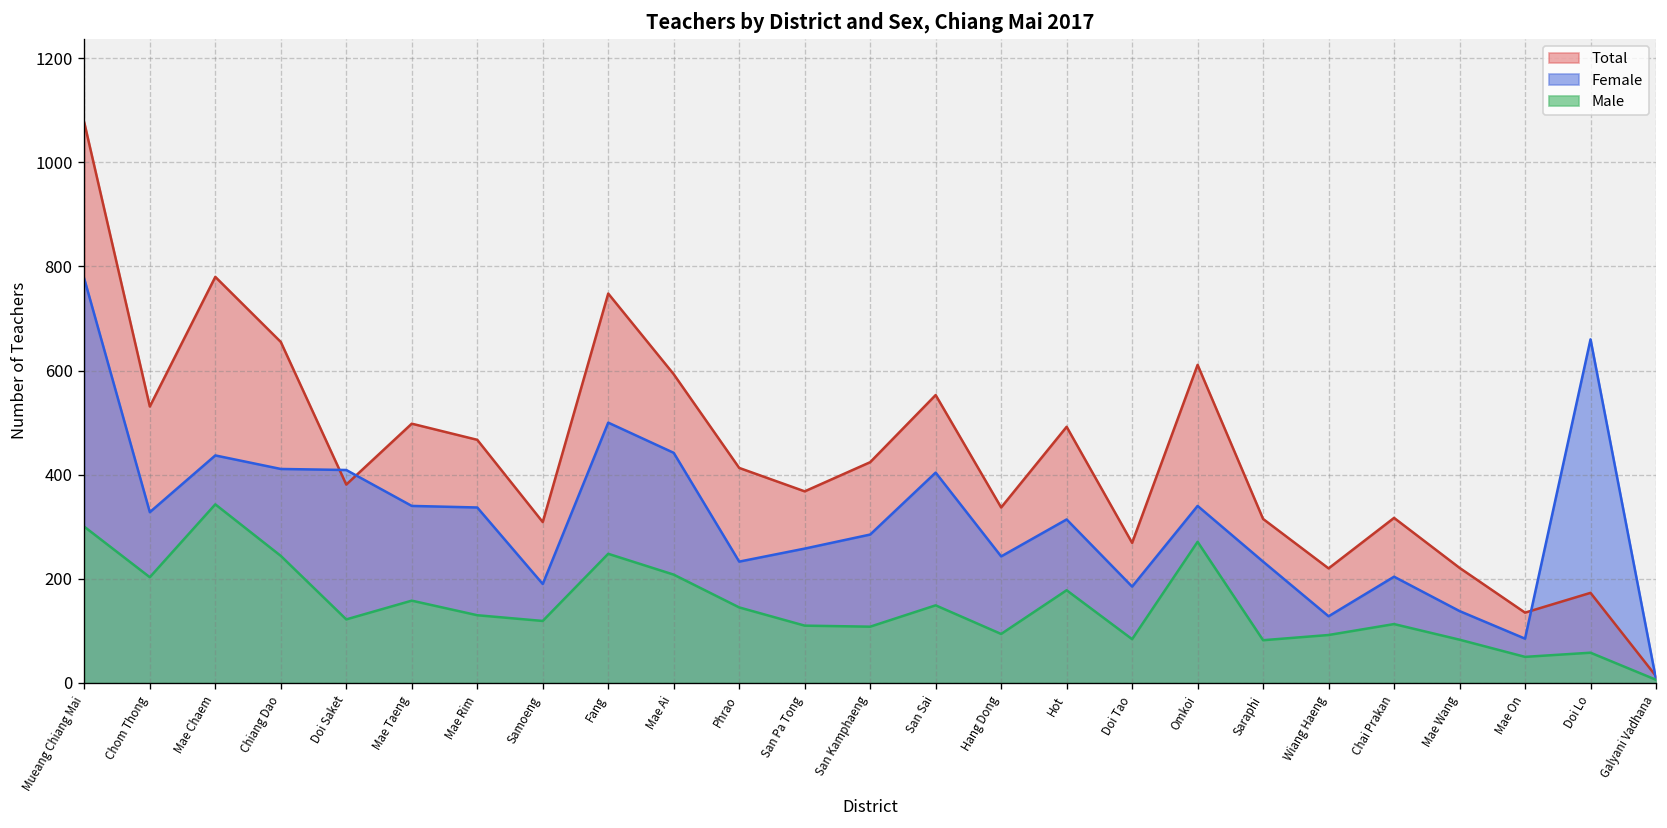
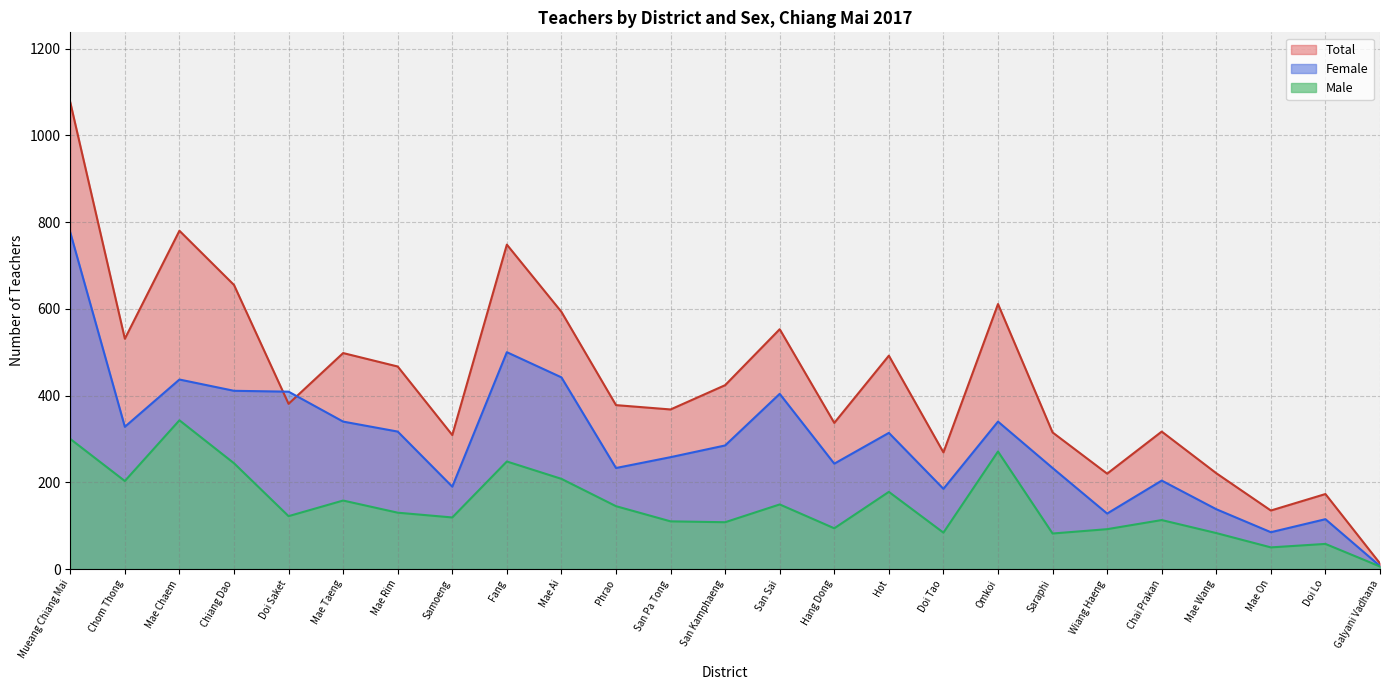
  {
    "Total": {
      "Mueang Chiang Mai": 1080,
      "Chom Thong": 530,
      "Mae Chaem": 780,
      "Chiang Dao": 660,
      "Doi Saket": 380,
      "Mae Taeng": 500,
      "Mae Rim": 470,
      "Samoeng": 310,
      "Fang": 750,
      "Mae Ai": 590,
-     "Phrao": 410,
+     "Phrao": 380,
      "San Pa Tong": 370,
      "San Kamphaeng": 420,
      "San Sai": 550,
      "Hang Dong": 340,
      "Hot": 490,
      "Doi Tao": 270,
      "Omkoi": 610,
      "Saraphi": 320,
      "Wiang Haeng": 220,
      "Chai Prakan": 320,
      "Mae Wang": 220,
      "Mae On": 140,
      "Doi Lo": 170,
      "Galyani Vadhana": 10
    },
    "Female": {
      "Mueang Chiang Mai": 780,
      "Chom Thong": 330,
      "Mae Chaem": 440,
      "Chiang Dao": 410,
      "Doi Saket": 410,
      "Mae Taeng": 340,
-     "Mae Rim": 340,
+     "Mae Rim": 320,
      "Samoeng": 190,
      "Fang": 500,
      "Mae Ai": 440,
      "Phrao": 230,
      "San Pa Tong": 260,
      "San Kamphaeng": 290,
      "San Sai": 400,
      "Hang Dong": 240,
      "Hot": 310,
      "Doi Tao": 190,
      "Omkoi": 340,
      "Saraphi": 230,
      "Wiang Haeng": 130,
      "Chai Prakan": 200,
      "Mae Wang": 140,
      "Mae On": 90,
-     "Doi Lo": 660
+     "Doi Lo": 120
    },
    "Male": {
      "Mueang Chiang Mai": 300,
      "Chom Thong": 200,
      "Mae Chaem": 340,
      "Chiang Dao": 240,
      "Doi Saket": 120,
      "Mae Taeng": 160,
      "Mae Rim": 130,
      "Samoeng": 120,
      "Fang": 250,
      "Mae Ai": 210,
      "Phrao": 150,
      "San Pa Tong": 110,
      "San Kamphaeng": 110,
      "San Sai": 150,
      "Hang Dong": 90,
      "Hot": 180,
      "Doi Tao": 80,
      "Omkoi": 270,
      "Saraphi": 80,
      "Wiang Haeng": 90,
      "Chai Prakan": 110,
      "Mae Wang": 80,
      "Mae On": 50,
      "Doi Lo": 60
    }
  }
